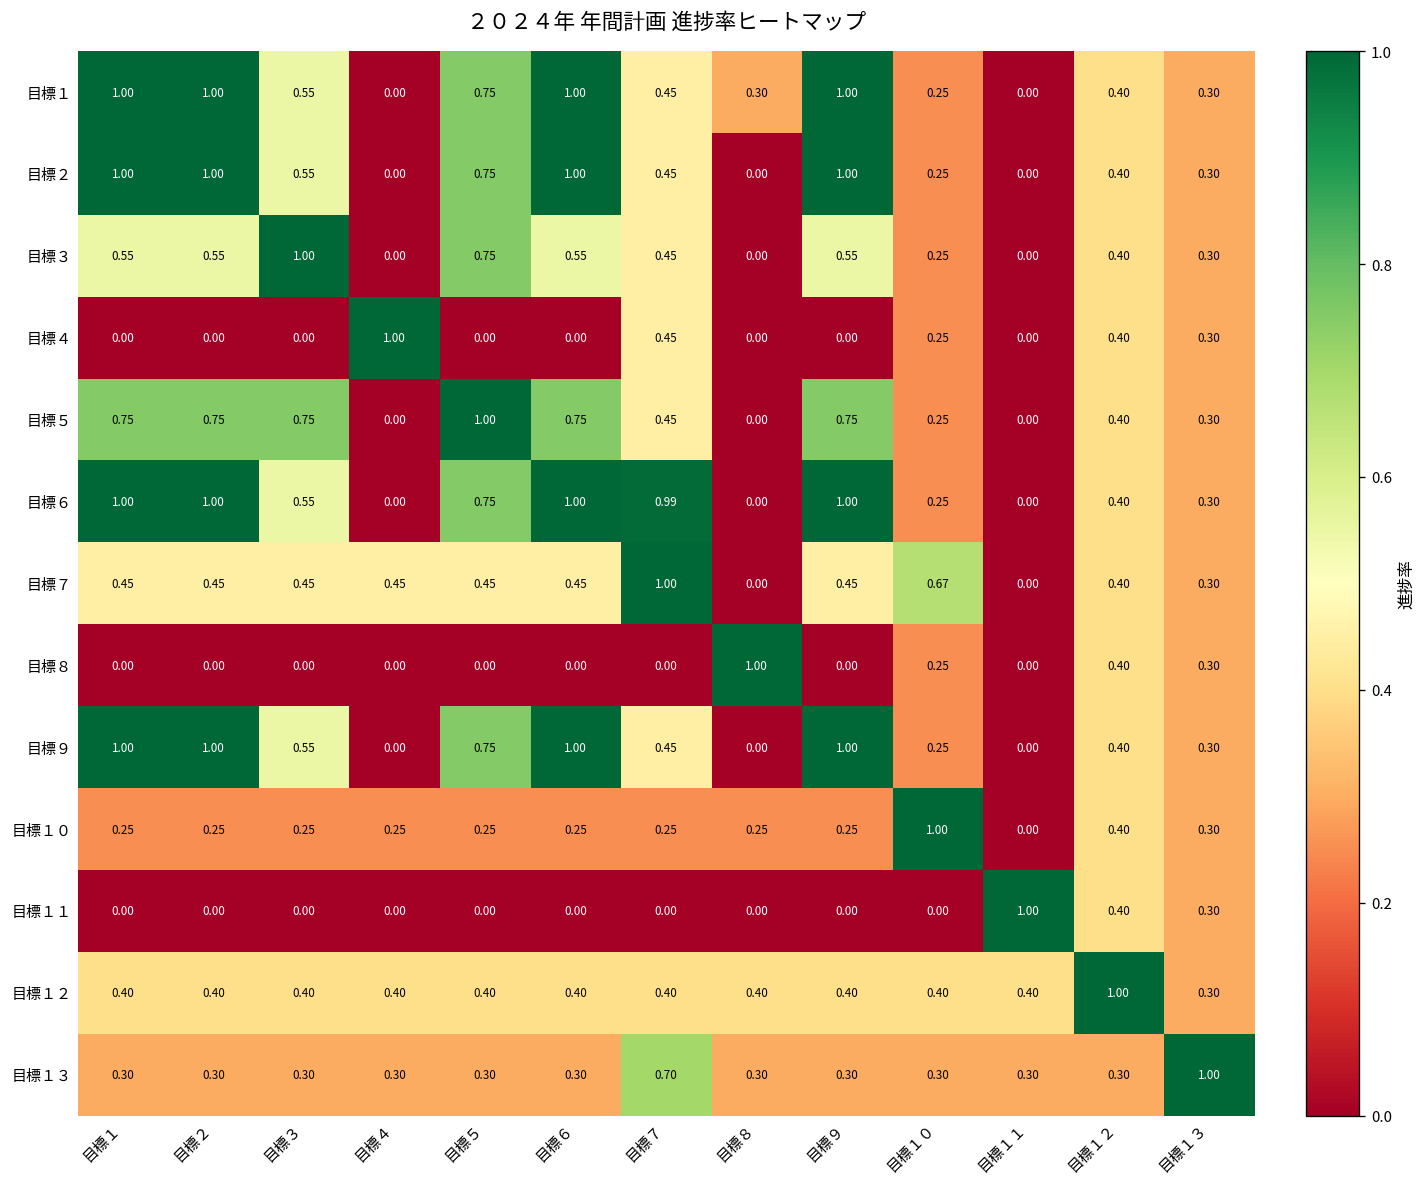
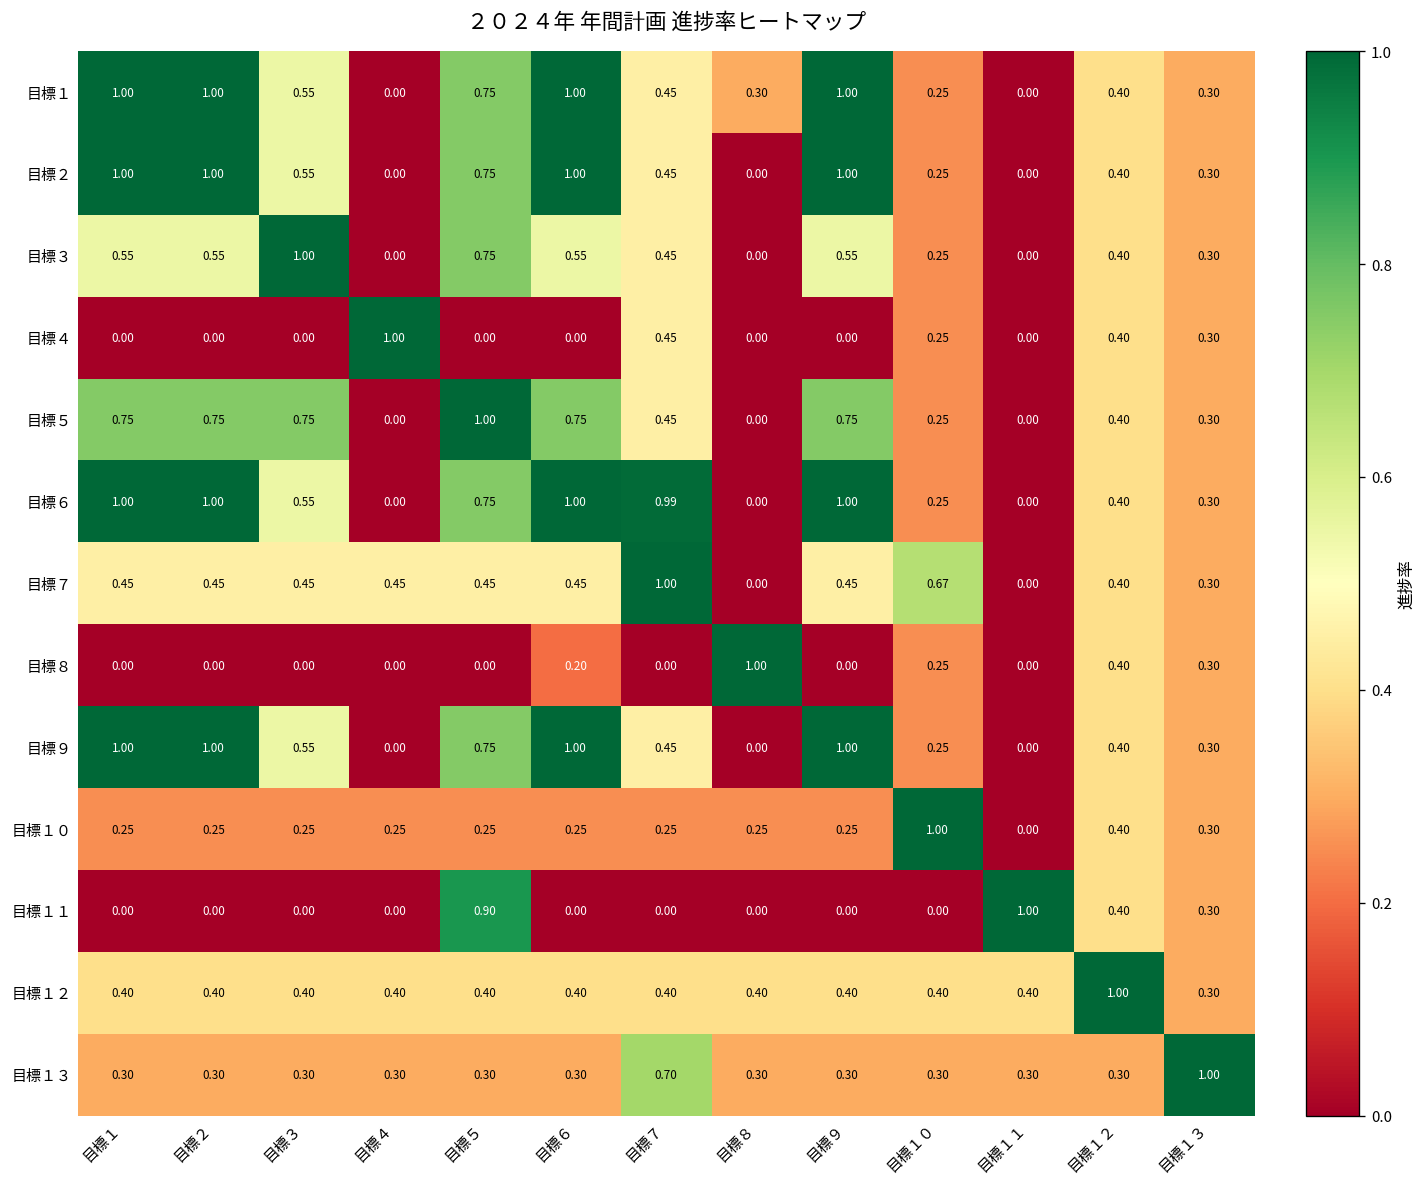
  {
    "目標１": {
      "目標１": 1.00,
      "目標２": 1.00,
      "目標３": 0.55,
      "目標４": 0.00,
      "目標５": 0.75,
      "目標６": 1.00,
      "目標７": 0.45,
      "目標８": 0.30,
      "目標９": 1.00,
      "目標１０": 0.25,
      "目標１１": 0.00,
      "目標１２": 0.40,
      "目標１３": 0.30
    },
    "目標２": {
      "目標１": 1.00,
      "目標２": 1.00,
      "目標３": 0.55,
      "目標４": 0.00,
      "目標５": 0.75,
      "目標６": 1.00,
      "目標７": 0.45,
      "目標８": 0.00,
      "目標９": 1.00,
      "目標１０": 0.25,
      "目標１１": 0.00,
      "目標１２": 0.40,
      "目標１３": 0.30
    },
    "目標３": {
      "目標１": 0.55,
      "目標２": 0.55,
      "目標３": 1.00,
      "目標４": 0.00,
      "目標５": 0.75,
      "目標６": 0.55,
      "目標７": 0.45,
      "目標８": 0.00,
      "目標９": 0.55,
      "目標１０": 0.25,
      "目標１１": 0.00,
      "目標１２": 0.40,
      "目標１３": 0.30
    },
    "目標４": {
      "目標１": 0.00,
      "目標２": 0.00,
      "目標３": 0.00,
      "目標４": 1.00,
      "目標５": 0.00,
      "目標６": 0.00,
      "目標７": 0.45,
      "目標８": 0.00,
      "目標９": 0.00,
      "目標１０": 0.25,
      "目標１１": 0.00,
      "目標１２": 0.40,
      "目標１３": 0.30
    },
    "目標５": {
      "目標１": 0.75,
      "目標２": 0.75,
      "目標３": 0.75,
      "目標４": 0.00,
      "目標５": 1.00,
      "目標６": 0.75,
      "目標７": 0.45,
      "目標８": 0.00,
      "目標９": 0.75,
      "目標１０": 0.25,
      "目標１１": 0.00,
      "目標１２": 0.40,
      "目標１３": 0.30
    },
    "目標６": {
      "目標１": 1.00,
      "目標２": 1.00,
      "目標３": 0.55,
      "目標４": 0.00,
      "目標５": 0.75,
      "目標６": 1.00,
      "目標７": 0.99,
      "目標８": 0.00,
      "目標９": 1.00,
      "目標１０": 0.25,
      "目標１１": 0.00,
      "目標１２": 0.40,
      "目標１３": 0.30
    },
    "目標７": {
      "目標１": 0.45,
      "目標２": 0.45,
      "目標３": 0.45,
      "目標４": 0.45,
      "目標５": 0.45,
      "目標６": 0.45,
      "目標７": 1.00,
      "目標８": 0.00,
      "目標９": 0.45,
      "目標１０": 0.67,
      "目標１１": 0.00,
      "目標１２": 0.40,
      "目標１３": 0.30
    },
    "目標８": {
      "目標１": 0.00,
      "目標２": 0.00,
      "目標３": 0.00,
      "目標４": 0.00,
      "目標５": 0.00,
-     "目標６": 0.00,
+     "目標６": 0.20,
      "目標７": 0.00,
      "目標８": 1.00,
      "目標９": 0.00,
      "目標１０": 0.25,
      "目標１１": 0.00,
      "目標１２": 0.40,
      "目標１３": 0.30
    },
    "目標９": {
      "目標１": 1.00,
      "目標２": 1.00,
      "目標３": 0.55,
      "目標４": 0.00,
      "目標５": 0.75,
      "目標６": 1.00,
      "目標７": 0.45,
      "目標８": 0.00,
      "目標９": 1.00,
      "目標１０": 0.25,
      "目標１１": 0.00,
      "目標１２": 0.40,
      "目標１３": 0.30
    },
    "目標１０": {
      "目標１": 0.25,
      "目標２": 0.25,
      "目標３": 0.25,
      "目標４": 0.25,
      "目標５": 0.25,
      "目標６": 0.25,
      "目標７": 0.25,
      "目標８": 0.25,
      "目標９": 0.25,
      "目標１０": 1.00,
      "目標１１": 0.00,
      "目標１２": 0.40,
      "目標１３": 0.30
    },
    "目標１１": {
      "目標１": 0.00,
      "目標２": 0.00,
      "目標３": 0.00,
      "目標４": 0.00,
-     "目標５": 0.00,
+     "目標５": 0.90,
      "目標６": 0.00,
      "目標７": 0.00,
      "目標８": 0.00,
      "目標９": 0.00,
      "目標１０": 0.00,
      "目標１１": 1.00,
      "目標１２": 0.40,
      "目標１３": 0.30
    },
    "目標１２": {
      "目標１": 0.40,
      "目標２": 0.40,
      "目標３": 0.40,
      "目標４": 0.40,
      "目標５": 0.40,
      "目標６": 0.40,
      "目標７": 0.40,
      "目標８": 0.40,
      "目標９": 0.40,
      "目標１０": 0.40,
      "目標１１": 0.40,
      "目標１２": 1.00,
      "目標１３": 0.30
    },
    "目標１３": {
      "目標１": 0.30,
      "目標２": 0.30,
      "目標３": 0.30,
      "目標４": 0.30,
      "目標５": 0.30,
      "目標６": 0.30,
      "目標７": 0.70,
      "目標８": 0.30,
      "目標９": 0.30,
      "目標１０": 0.30,
      "目標１１": 0.30,
      "目標１２": 0.30,
      "目標１３": 1.00
    }
  }
